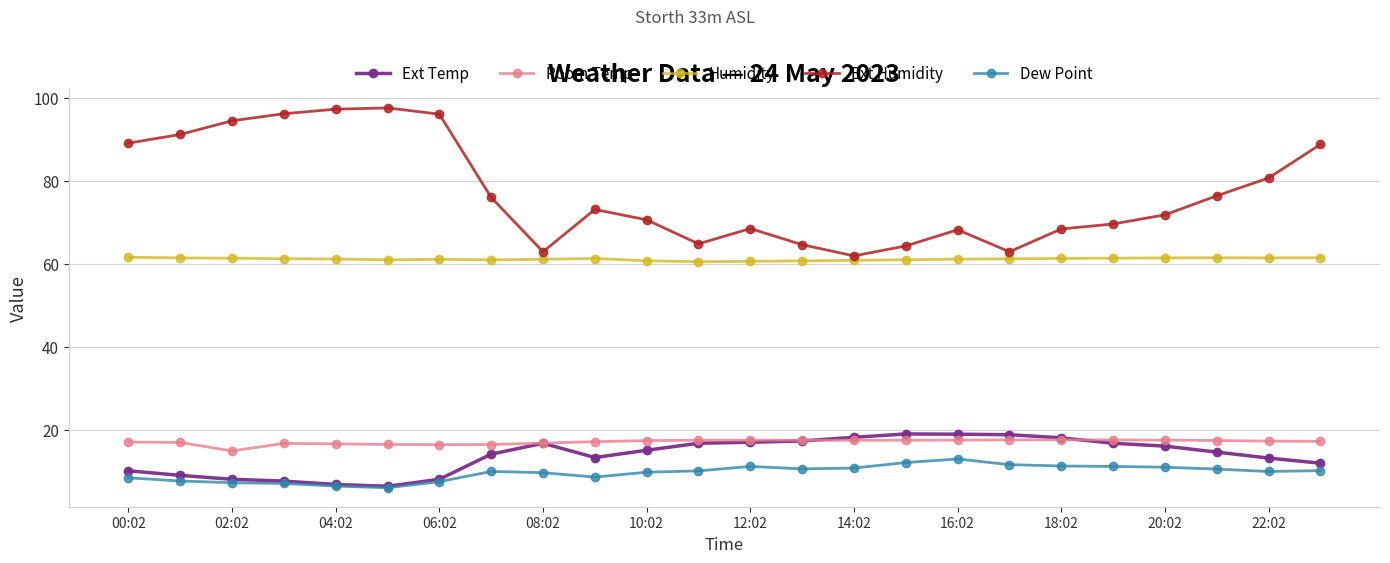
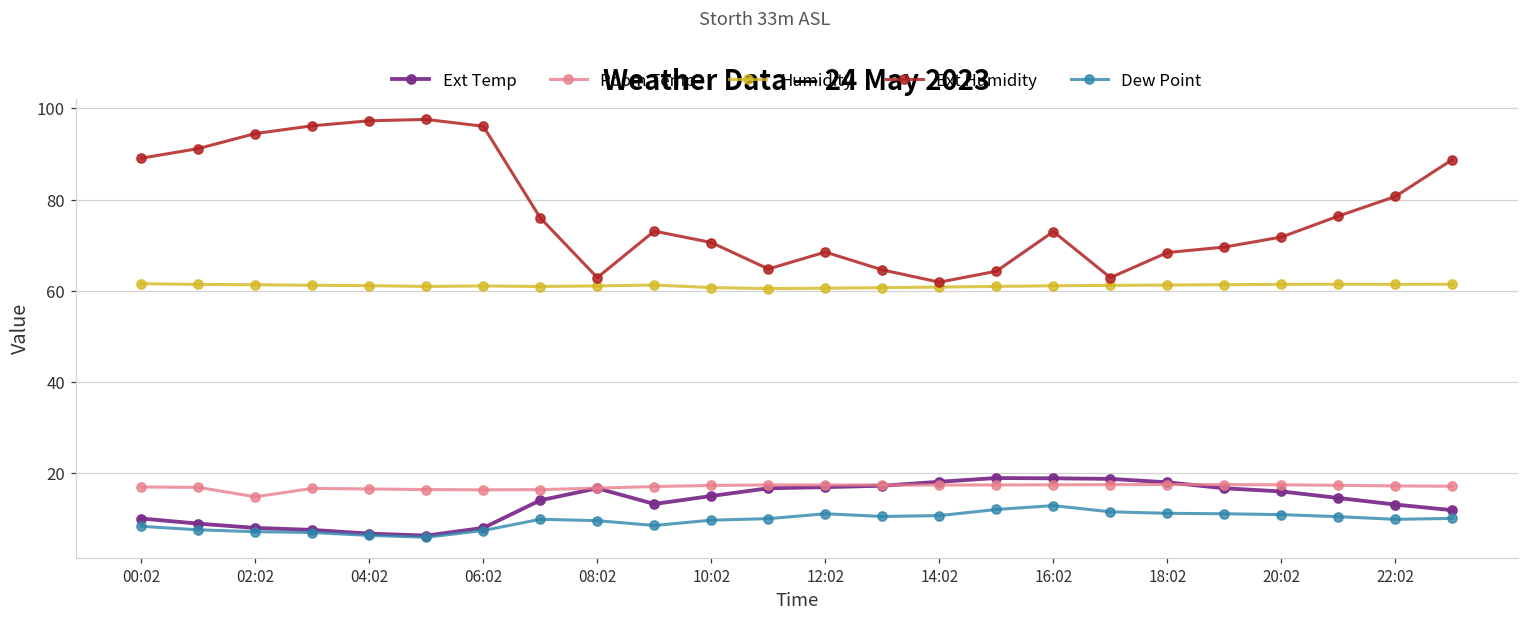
  {
    "Ext Temp": {
      "00:02": 10,
      "02:02": 8,
      "10:02": 15,
      "14:02": 18,
      "16:02": 19,
      "20:02": 16,
      "22:02": 13
    },
    "Room Temp": {
      "00:02": 17,
      "02:02": 15,
      "04:02": 17,
      "06:02": 16,
      "10:02": 17,
      "14:02": 17,
      "16:02": 17,
      "20:02": 17,
      "22:02": 17
    },
    "Humidity": {
      "00:02": 62,
      "02:02": 61,
      "04:02": 61,
      "06:02": 61,
      "08:02": 61,
      "10:02": 61,
      "12:02": 61,
      "14:02": 61,
      "16:02": 61,
      "18:02": 61,
      "20:02": 61,
      "22:02": 61
    },
    "Ext Humidity": {
      "00:02": 89,
      "02:02": 95,
      "04:02": 97,
      "06:02": 96,
      "08:02": 63,
      "10:02": 71,
      "12:02": 69,
      "14:02": 62,
-     "16:02": 68,
+     "16:02": 73,
      "18:02": 68,
      "20:02": 72,
      "22:02": 81
    },
    "Dew Point": {
      "00:02": 8,
      "02:02": 7,
      "08:02": 10,
      "10:02": 10,
      "12:02": 11,
      "14:02": 11,
      "16:02": 13,
      "18:02": 11,
      "20:02": 11,
      "22:02": 10
    }
  }
